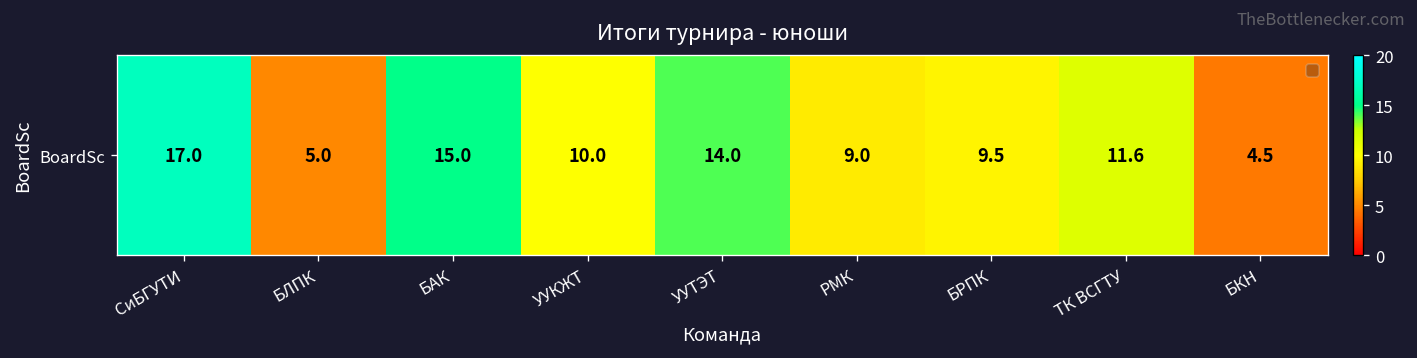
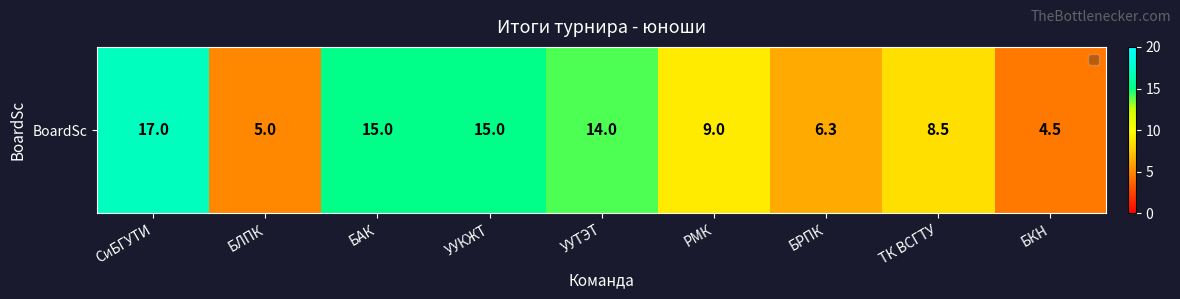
  {
    "BoardSc": {
      "СиБГУТИ": 17.0,
      "БЛПК": 5.0,
      "БАК": 15.0,
-     "УУКЖТ": 10.0,
+     "УУКЖТ": 15.0,
      "УУТЭТ": 14.0,
      "РМК": 9.0,
-     "БРПК": 9.5,
-     "ТК ВСГТУ": 11.6,
+     "БРПК": 6.3,
+     "ТК ВСГТУ": 8.5,
      "БКН": 4.5
    }
  }
